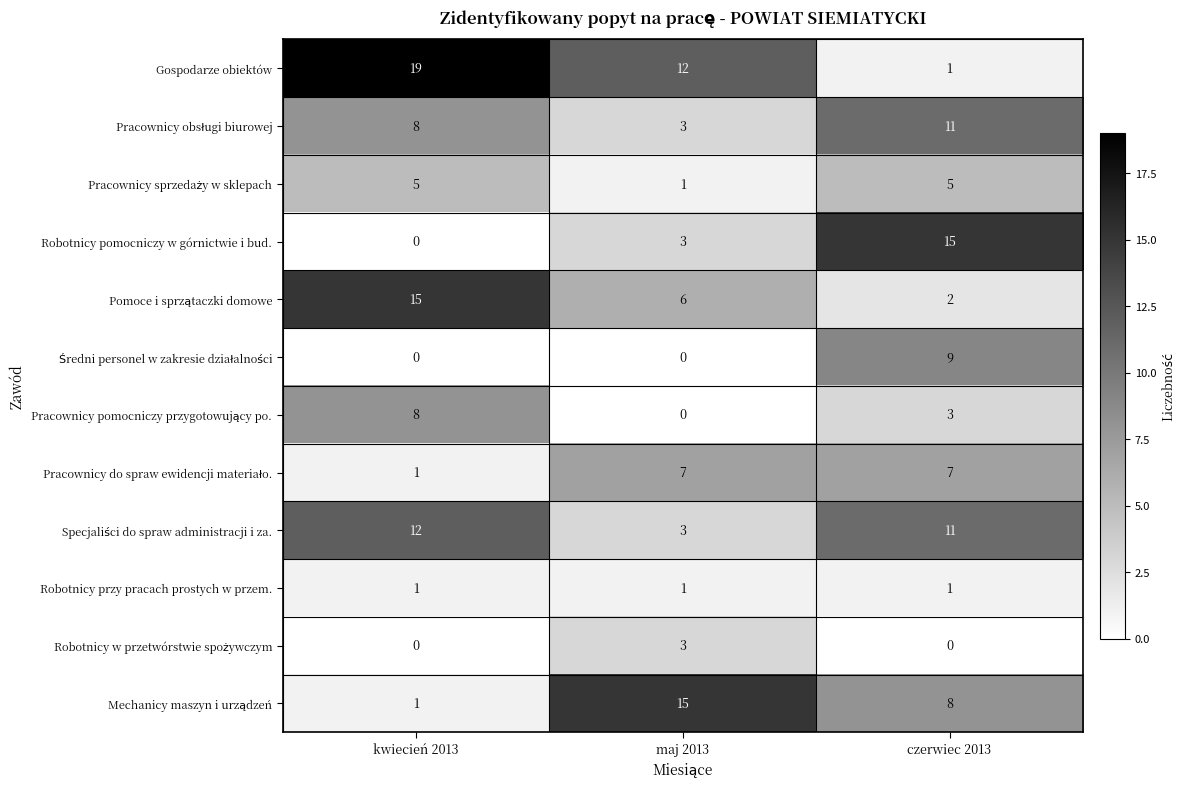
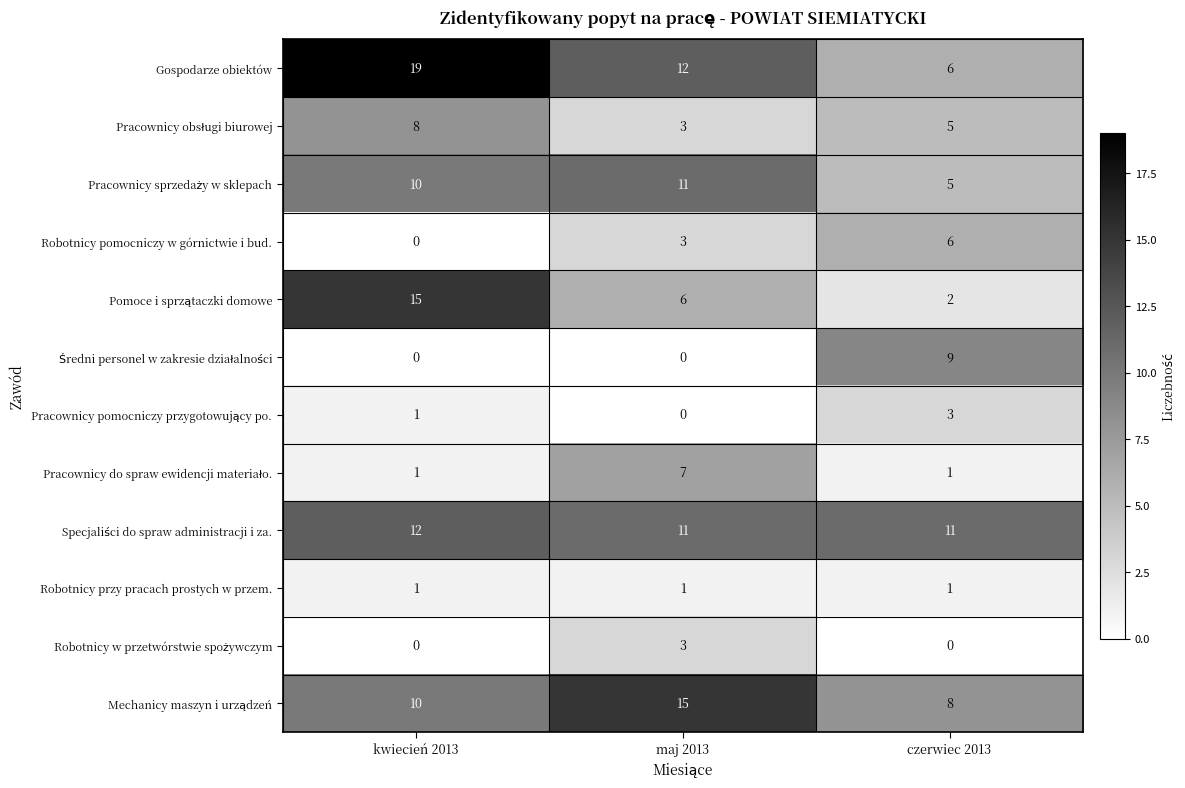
  {
    "Gospodarze obiektów": {
      "kwiecień 2013": 19,
      "maj 2013": 12,
-     "czerwiec 2013": 1
+     "czerwiec 2013": 6
    },
    "Pracownicy obsługi biurowej": {
      "kwiecień 2013": 8,
      "maj 2013": 3,
-     "czerwiec 2013": 11
+     "czerwiec 2013": 5
    },
    "Pracownicy sprzedaży w sklepach": {
-     "kwiecień 2013": 5,
-     "maj 2013": 1,
+     "kwiecień 2013": 10,
+     "maj 2013": 11,
      "czerwiec 2013": 5
    },
    "Robotnicy pomocniczy w górnictwie i bud.": {
      "kwiecień 2013": 0,
      "maj 2013": 3,
-     "czerwiec 2013": 15
+     "czerwiec 2013": 6
    },
    "Pomoce i sprzątaczki domowe": {
      "kwiecień 2013": 15,
      "maj 2013": 6,
      "czerwiec 2013": 2
    },
    "Średni personel w zakresie działalności": {
      "kwiecień 2013": 0,
      "maj 2013": 0,
      "czerwiec 2013": 9
    },
    "Pracownicy pomocniczy przygotowujący po.": {
-     "kwiecień 2013": 8,
+     "kwiecień 2013": 1,
      "maj 2013": 0,
      "czerwiec 2013": 3
    },
    "Pracownicy do spraw ewidencji materiało.": {
      "kwiecień 2013": 1,
      "maj 2013": 7,
-     "czerwiec 2013": 7
+     "czerwiec 2013": 1
    },
    "Specjaliści do spraw administracji i za.": {
      "kwiecień 2013": 12,
-     "maj 2013": 3,
+     "maj 2013": 11,
      "czerwiec 2013": 11
    },
    "Robotnicy przy pracach prostych w przem.": {
      "kwiecień 2013": 1,
      "maj 2013": 1,
      "czerwiec 2013": 1
    },
    "Robotnicy w przetwórstwie spożywczym": {
      "kwiecień 2013": 0,
      "maj 2013": 3,
      "czerwiec 2013": 0
    },
    "Mechanicy maszyn i urządzeń": {
-     "kwiecień 2013": 1,
+     "kwiecień 2013": 10,
      "maj 2013": 15,
      "czerwiec 2013": 8
    }
  }
